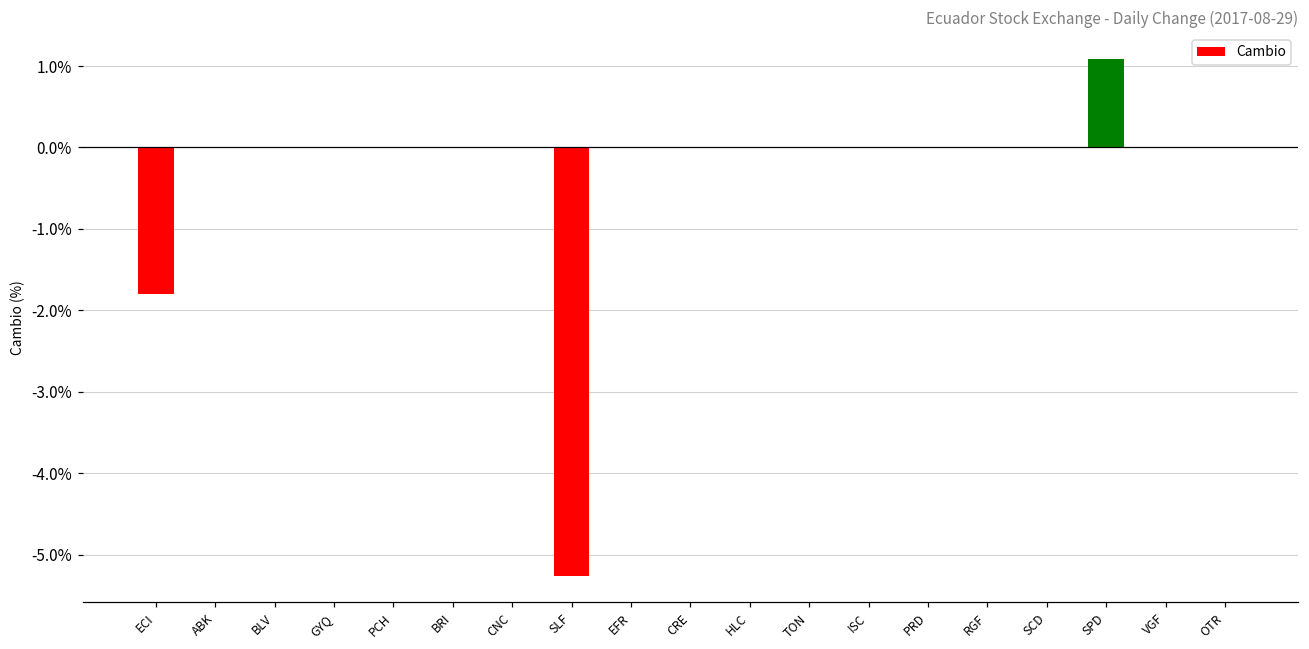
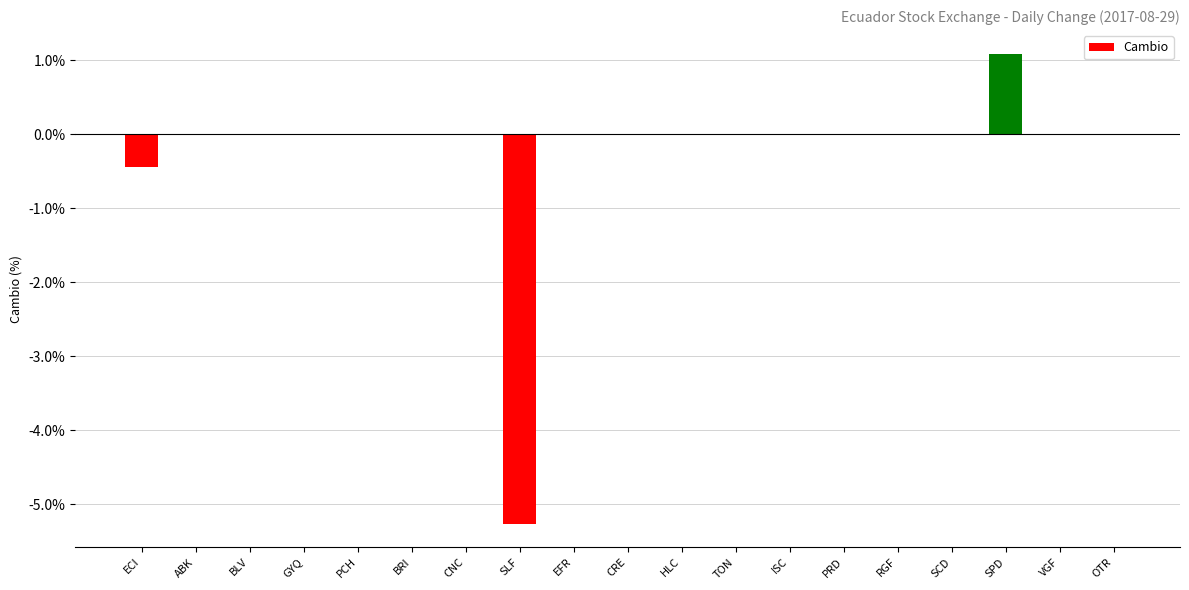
  {
-   "ECI": "-1.8%",
+   "ECI": "-0.4%",
    "ABK": "0.0%",
    "BLV": "0.0%",
    "GYQ": "0.0%",
    "PCH": "0.0%",
    "BRI": "0.0%",
    "CNC": "0.0%",
    "SLF": "-5.3%",
    "EFR": "0.0%",
    "CRE": "0.0%",
    "HLC": "0.0%",
    "TON": "0.0%",
    "ISC": "0.0%",
    "PRD": "0.0%",
    "RGF": "0.0%",
    "SCD": "0.0%",
    "SPD": "1.1%",
    "VGF": "0.0%",
    "OTR": "0.0%"
  }
